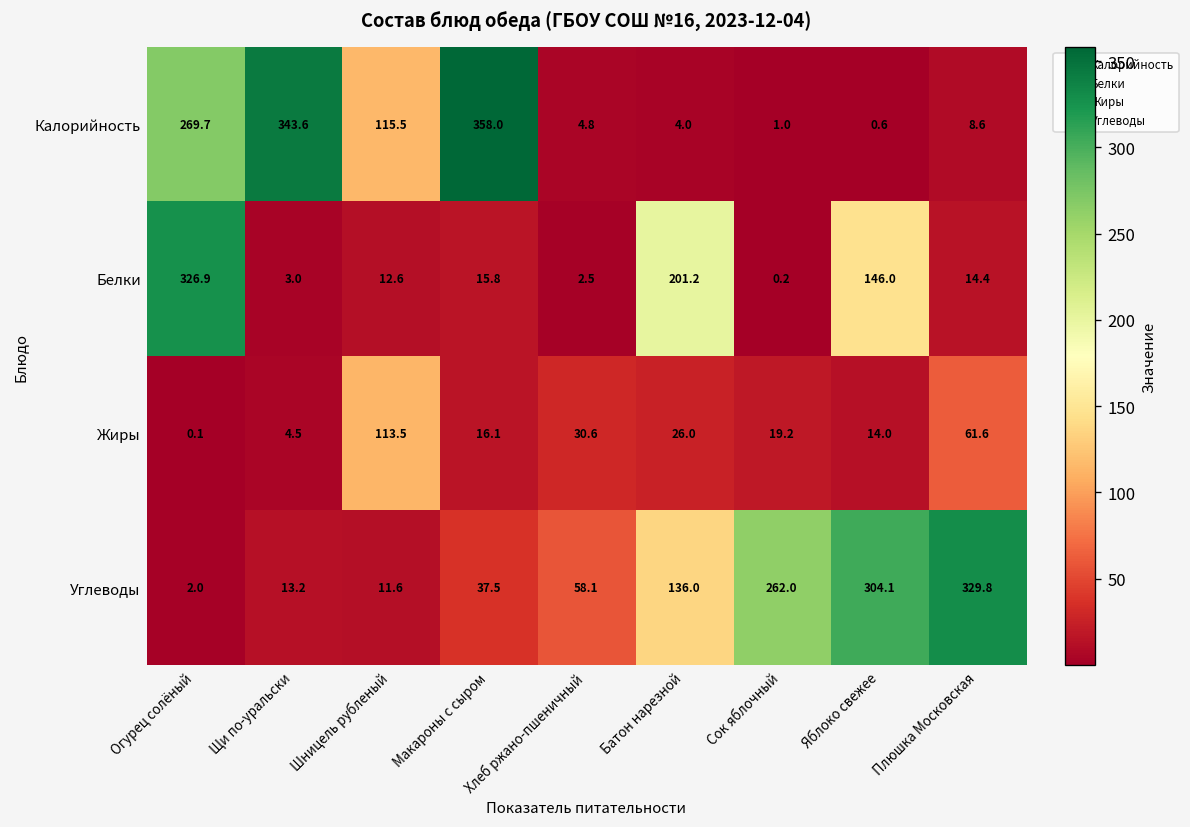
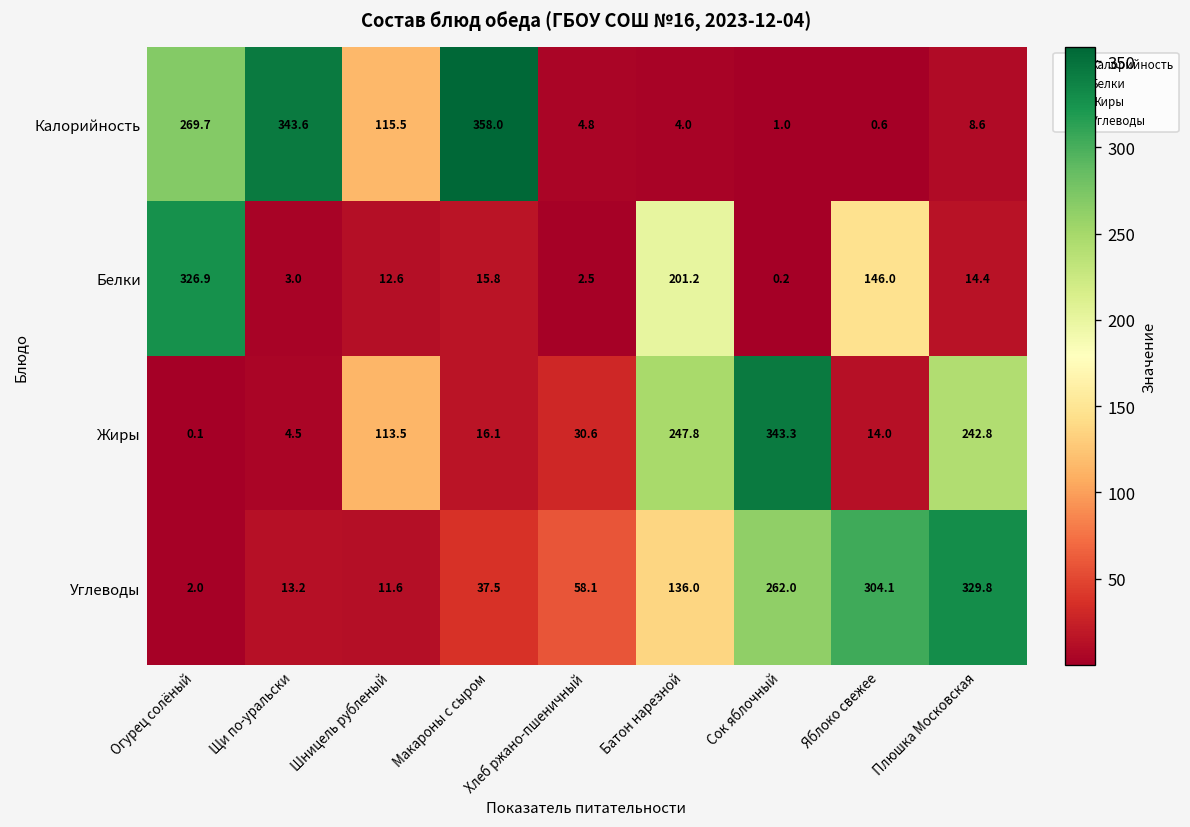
  {
    "Калорийность": {
      "Огурец солёный": 269.7,
      "Щи по-уральски": 343.6,
      "Шницель рубленый": 115.5,
      "Макароны с сыром": 358.0,
      "Хлеб ржано-пшеничный": 4.8,
      "Батон нарезной": 4.0,
      "Сок яблочный": 1.0,
      "Яблоко свежее": 0.6,
      "Плюшка Московская": 8.6
    },
    "Белки": {
      "Огурец солёный": 326.9,
      "Щи по-уральски": 3.0,
      "Шницель рубленый": 12.6,
      "Макароны с сыром": 15.8,
      "Хлеб ржано-пшеничный": 2.5,
      "Батон нарезной": 201.2,
      "Сок яблочный": 0.2,
      "Яблоко свежее": 146.0,
      "Плюшка Московская": 14.4
    },
    "Жиры": {
      "Огурец солёный": 0.1,
      "Щи по-уральски": 4.5,
      "Шницель рубленый": 113.5,
      "Макароны с сыром": 16.1,
      "Хлеб ржано-пшеничный": 30.6,
-     "Батон нарезной": 26.0,
-     "Сок яблочный": 19.2,
+     "Батон нарезной": 247.8,
+     "Сок яблочный": 343.3,
      "Яблоко свежее": 14.0,
-     "Плюшка Московская": 61.6
+     "Плюшка Московская": 242.8
    },
    "Углеводы": {
      "Огурец солёный": 2.0,
      "Щи по-уральски": 13.2,
      "Шницель рубленый": 11.6,
      "Макароны с сыром": 37.5,
      "Хлеб ржано-пшеничный": 58.1,
      "Батон нарезной": 136.0,
      "Сок яблочный": 262.0,
      "Яблоко свежее": 304.1,
      "Плюшка Московская": 329.8
    }
  }
